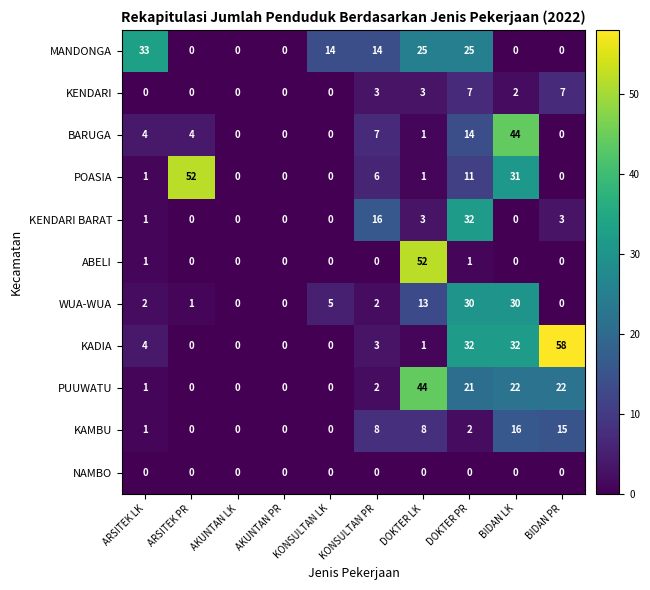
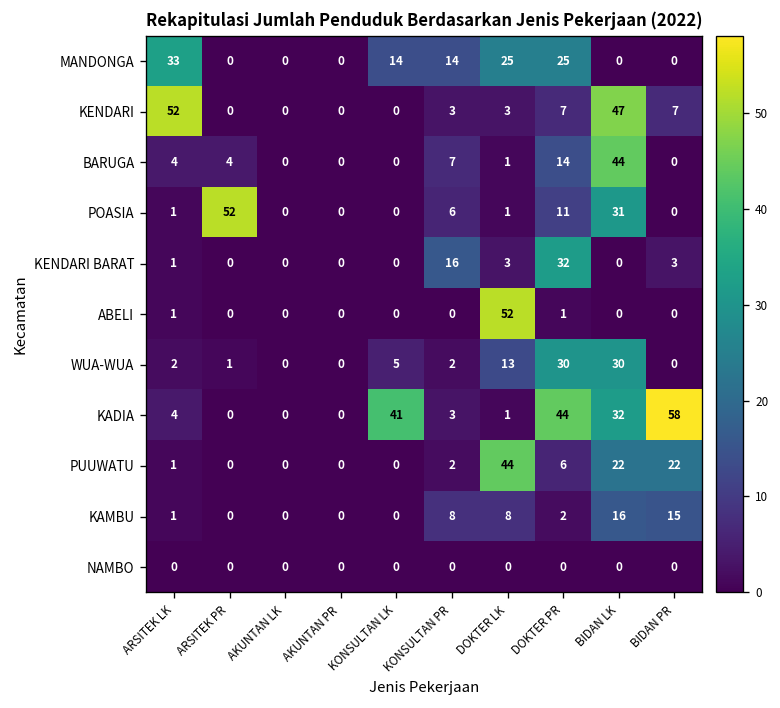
  {
    "MANDONGA": {
      "ARSITEK LK": 33,
      "ARSITEK PR": 0,
      "AKUNTAN LK": 0,
      "AKUNTAN PR": 0,
      "KONSULTAN LK": 14,
      "KONSULTAN PR": 14,
      "DOKTER LK": 25,
      "DOKTER PR": 25,
      "BIDAN LK": 0,
      "BIDAN PR": 0
    },
    "KENDARI": {
-     "ARSITEK LK": 0,
+     "ARSITEK LK": 52,
      "ARSITEK PR": 0,
      "AKUNTAN LK": 0,
      "AKUNTAN PR": 0,
      "KONSULTAN LK": 0,
      "KONSULTAN PR": 3,
      "DOKTER LK": 3,
      "DOKTER PR": 7,
-     "BIDAN LK": 2,
+     "BIDAN LK": 47,
      "BIDAN PR": 7
    },
    "BARUGA": {
      "ARSITEK LK": 4,
      "ARSITEK PR": 4,
      "AKUNTAN LK": 0,
      "AKUNTAN PR": 0,
      "KONSULTAN LK": 0,
      "KONSULTAN PR": 7,
      "DOKTER LK": 1,
      "DOKTER PR": 14,
      "BIDAN LK": 44,
      "BIDAN PR": 0
    },
    "POASIA": {
      "ARSITEK LK": 1,
      "ARSITEK PR": 52,
      "AKUNTAN LK": 0,
      "AKUNTAN PR": 0,
      "KONSULTAN LK": 0,
      "KONSULTAN PR": 6,
      "DOKTER LK": 1,
      "DOKTER PR": 11,
      "BIDAN LK": 31,
      "BIDAN PR": 0
    },
    "KENDARI BARAT": {
      "ARSITEK LK": 1,
      "ARSITEK PR": 0,
      "AKUNTAN LK": 0,
      "AKUNTAN PR": 0,
      "KONSULTAN LK": 0,
      "KONSULTAN PR": 16,
      "DOKTER LK": 3,
      "DOKTER PR": 32,
      "BIDAN LK": 0,
      "BIDAN PR": 3
    },
    "ABELI": {
      "ARSITEK LK": 1,
      "ARSITEK PR": 0,
      "AKUNTAN LK": 0,
      "AKUNTAN PR": 0,
      "KONSULTAN LK": 0,
      "KONSULTAN PR": 0,
      "DOKTER LK": 52,
      "DOKTER PR": 1,
      "BIDAN LK": 0,
      "BIDAN PR": 0
    },
    "WUA-WUA": {
      "ARSITEK LK": 2,
      "ARSITEK PR": 1,
      "AKUNTAN LK": 0,
      "AKUNTAN PR": 0,
      "KONSULTAN LK": 5,
      "KONSULTAN PR": 2,
      "DOKTER LK": 13,
      "DOKTER PR": 30,
      "BIDAN LK": 30,
      "BIDAN PR": 0
    },
    "KADIA": {
      "ARSITEK LK": 4,
      "ARSITEK PR": 0,
      "AKUNTAN LK": 0,
      "AKUNTAN PR": 0,
-     "KONSULTAN LK": 0,
+     "KONSULTAN LK": 41,
      "KONSULTAN PR": 3,
      "DOKTER LK": 1,
-     "DOKTER PR": 32,
+     "DOKTER PR": 44,
      "BIDAN LK": 32,
      "BIDAN PR": 58
    },
    "PUUWATU": {
      "ARSITEK LK": 1,
      "ARSITEK PR": 0,
      "AKUNTAN LK": 0,
      "AKUNTAN PR": 0,
      "KONSULTAN LK": 0,
      "KONSULTAN PR": 2,
      "DOKTER LK": 44,
-     "DOKTER PR": 21,
+     "DOKTER PR": 6,
      "BIDAN LK": 22,
      "BIDAN PR": 22
    },
    "KAMBU": {
      "ARSITEK LK": 1,
      "ARSITEK PR": 0,
      "AKUNTAN LK": 0,
      "AKUNTAN PR": 0,
      "KONSULTAN LK": 0,
      "KONSULTAN PR": 8,
      "DOKTER LK": 8,
      "DOKTER PR": 2,
      "BIDAN LK": 16,
      "BIDAN PR": 15
    },
    "NAMBO": {
      "ARSITEK LK": 0,
      "ARSITEK PR": 0,
      "AKUNTAN LK": 0,
      "AKUNTAN PR": 0,
      "KONSULTAN LK": 0,
      "KONSULTAN PR": 0,
      "DOKTER LK": 0,
      "DOKTER PR": 0,
      "BIDAN LK": 0,
      "BIDAN PR": 0
    }
  }
